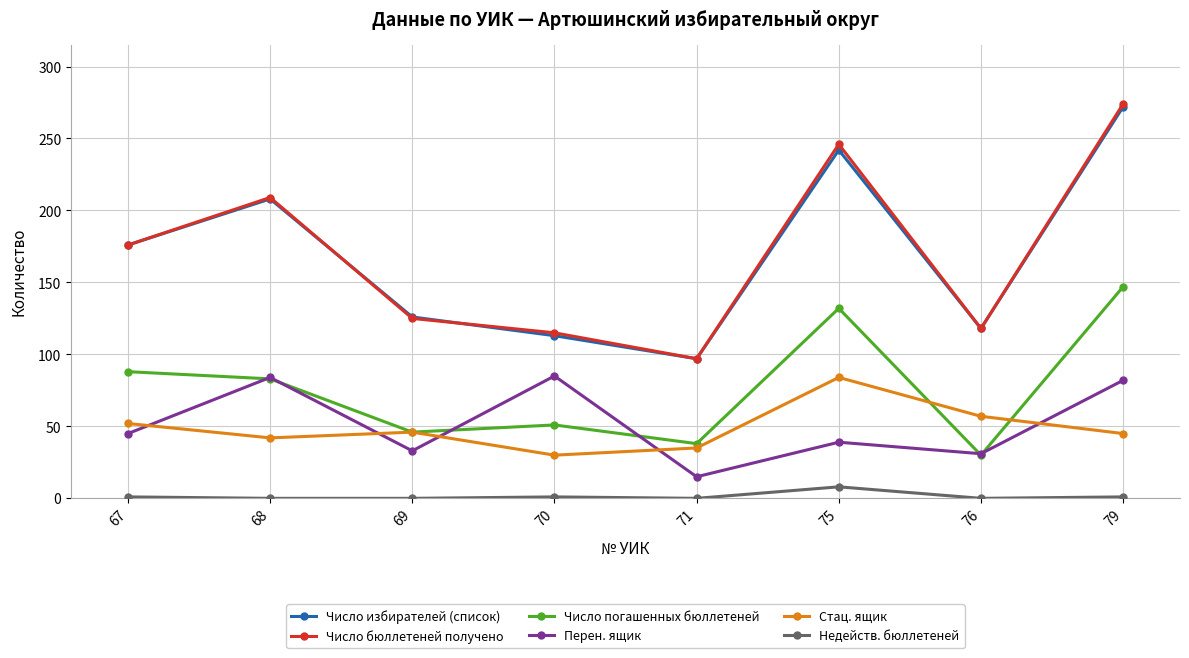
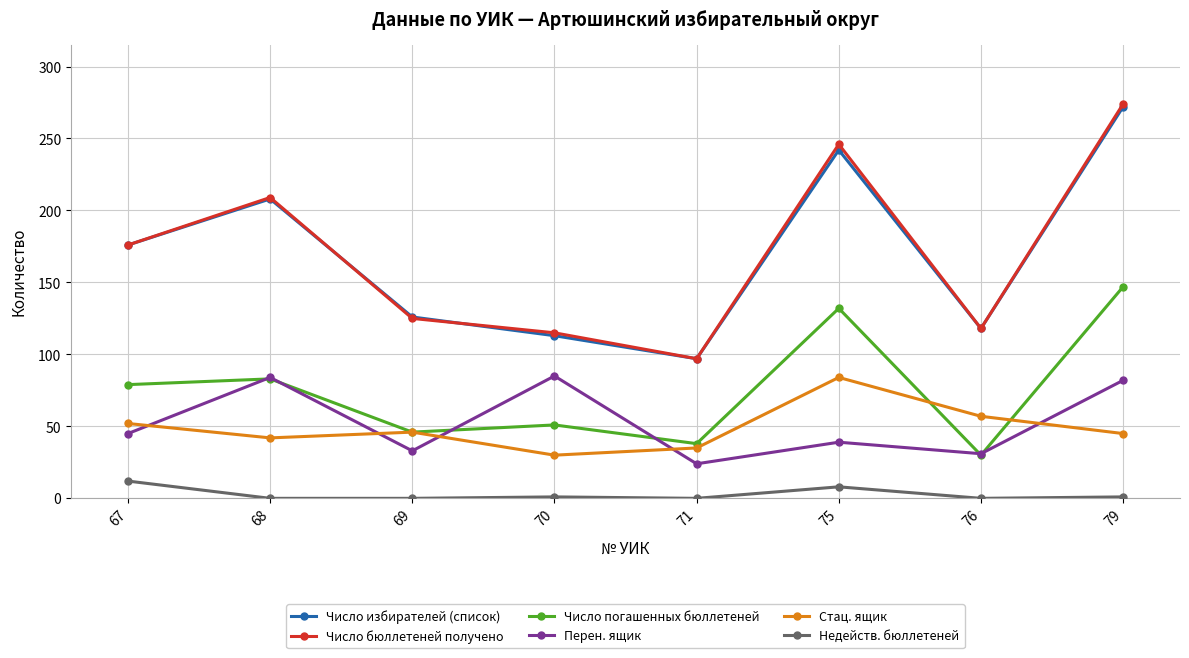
  {
    "Число избирателей (список)": {
      "70": 113,
      "75": 242,
      "79": 272
    },
    "Число бюллетеней получено": {
      "70": 115,
      "75": 246,
      "79": 274
    },
    "Число погашенных бюллетеней": {
-     "67": 88,
+     "67": 79,
      "70": 51,
      "71": 38,
      "75": 132,
      "79": 147
    },
    "Перен. ящик": {
      "67": 45,
      "69": 33,
      "70": 85,
-     "71": 15,
+     "71": 24,
      "75": 39,
      "79": 82
    },
    "Стац. ящик": {
      "67": 52,
      "68": 42,
      "70": 30,
      "71": 35,
      "75": 84,
      "76": 57,
      "79": 45
    },
    "Недейств. бюллетеней": {
-     "67": 1,
+     "67": 12,
      "68": 0,
      "69": 0,
      "70": 1,
      "71": 0,
      "75": 8,
      "76": 0,
      "79": 1
    }
  }
